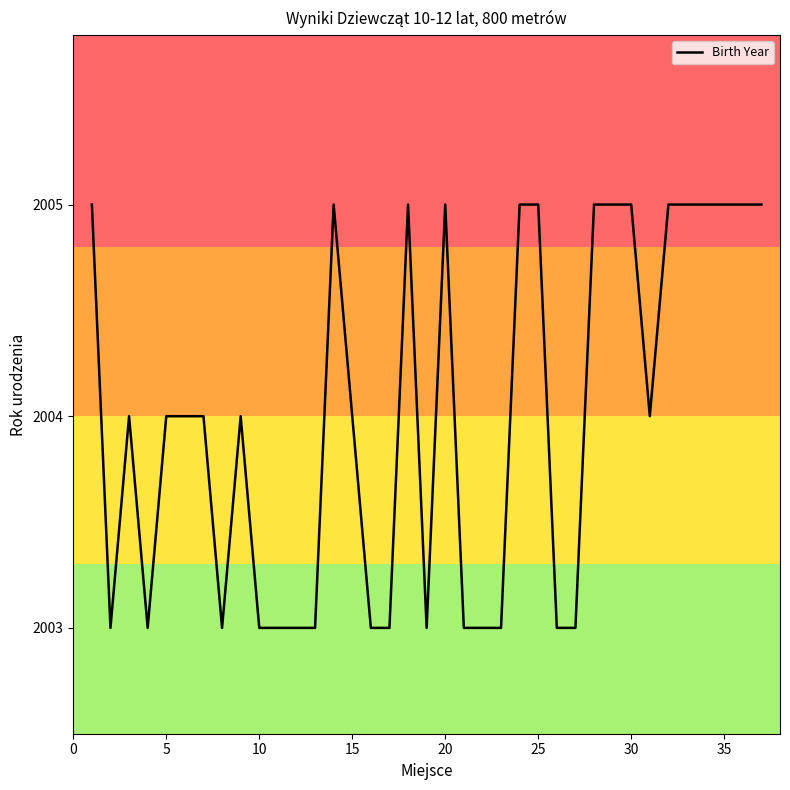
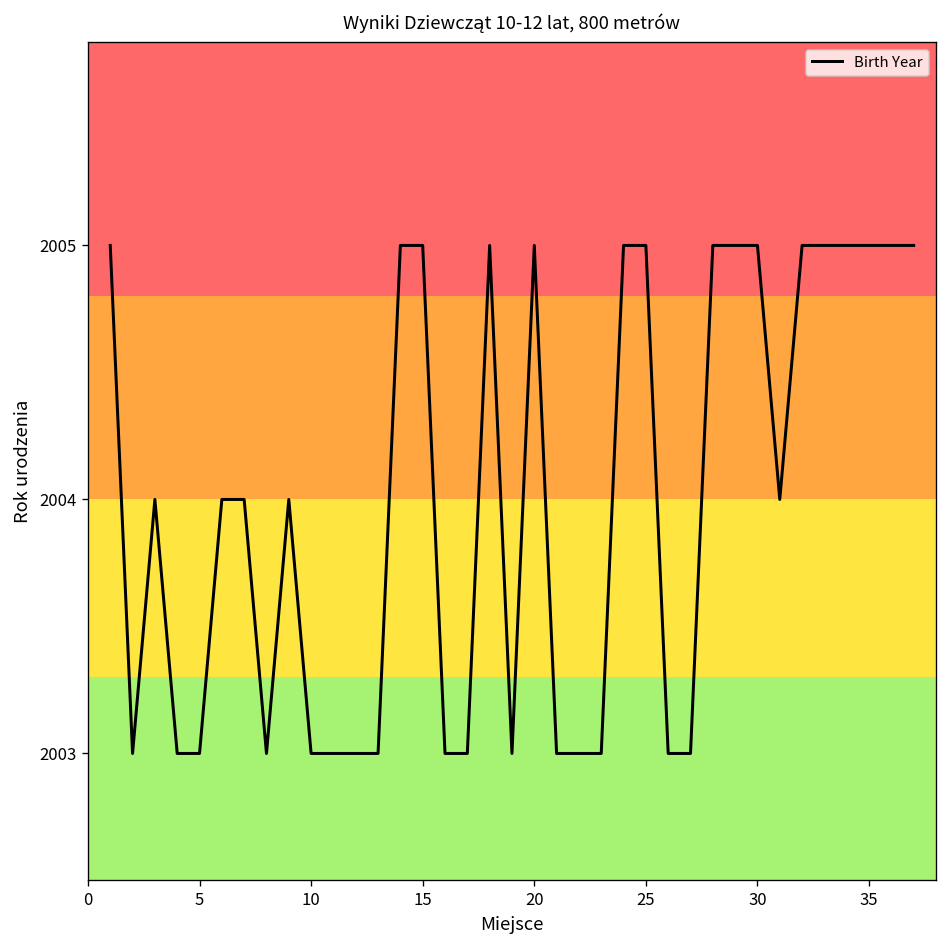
  {
-   "5": 2004,
+   "5": 2003,
    "10": 2003,
-   "15": 2004,
+   "15": 2005,
    "20": 2005,
    "25": 2005,
    "30": 2005,
    "35": 2005
  }
